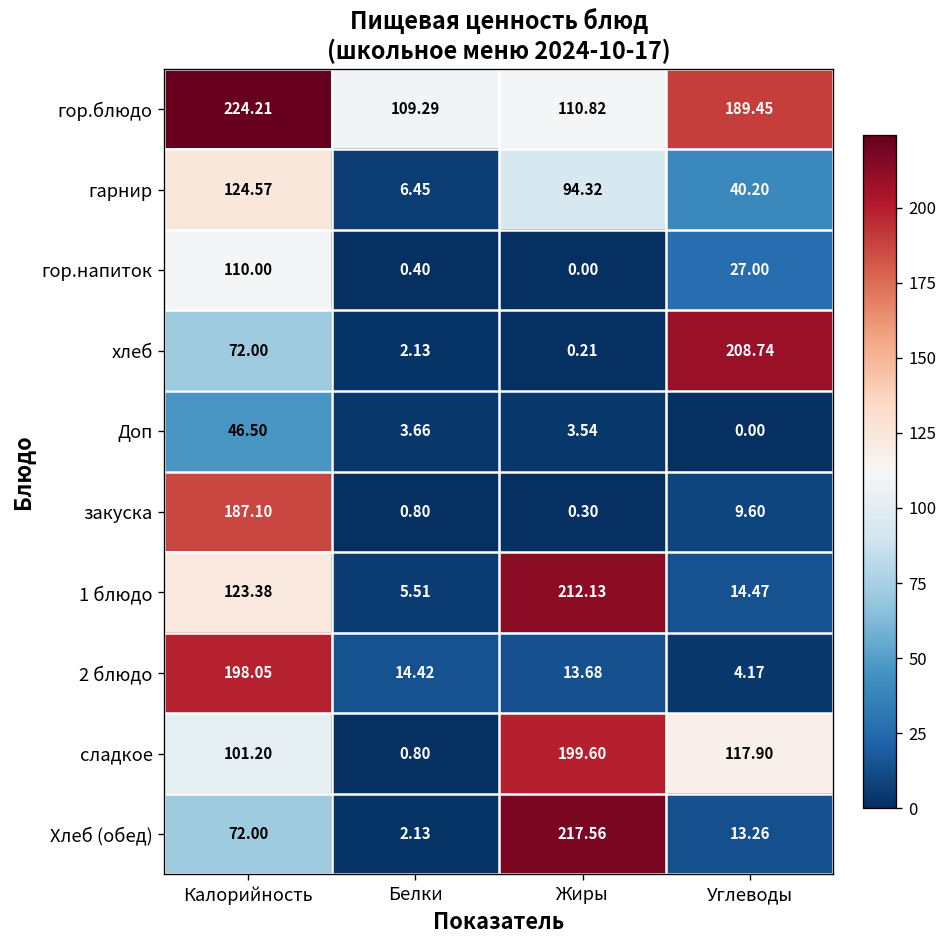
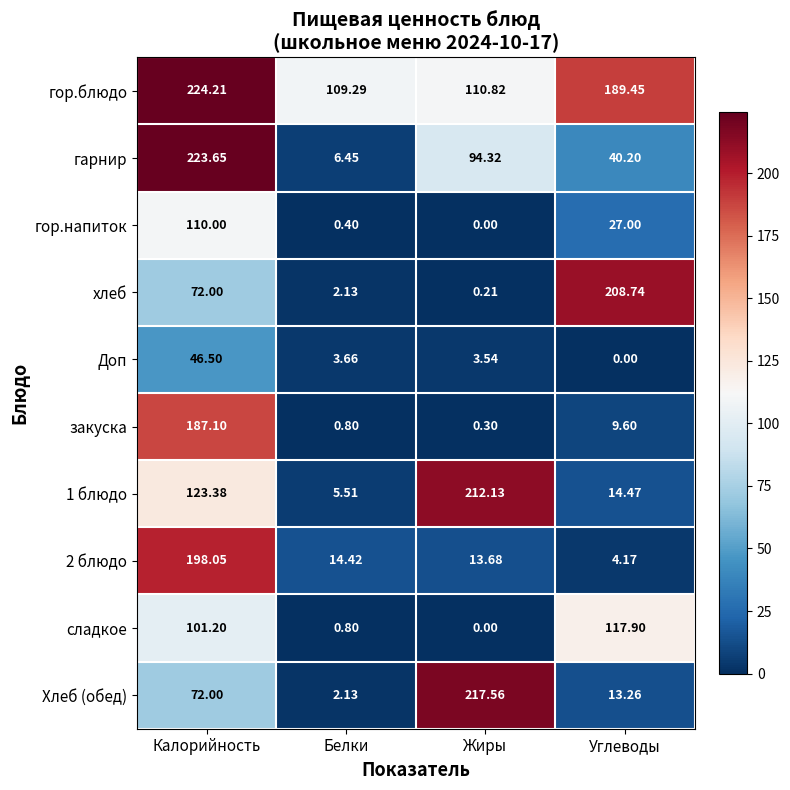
  {
    "гор.блюдо": {
      "Калорийность": 224.21,
      "Белки": 109.29,
      "Жиры": 110.82,
      "Углеводы": 189.45
    },
    "гарнир": {
-     "Калорийность": 124.57,
+     "Калорийность": 223.65,
      "Белки": 6.45,
      "Жиры": 94.32,
      "Углеводы": 40.20
    },
    "гор.напиток": {
      "Калорийность": 110.00,
      "Белки": 0.40,
      "Жиры": 0.00,
      "Углеводы": 27.00
    },
    "хлеб": {
      "Калорийность": 72.00,
      "Белки": 2.13,
      "Жиры": 0.21,
      "Углеводы": 208.74
    },
    "Доп": {
      "Калорийность": 46.50,
      "Белки": 3.66,
      "Жиры": 3.54,
      "Углеводы": 0.00
    },
    "закуска": {
      "Калорийность": 187.10,
      "Белки": 0.80,
      "Жиры": 0.30,
      "Углеводы": 9.60
    },
    "1 блюдо": {
      "Калорийность": 123.38,
      "Белки": 5.51,
      "Жиры": 212.13,
      "Углеводы": 14.47
    },
    "2 блюдо": {
      "Калорийность": 198.05,
      "Белки": 14.42,
      "Жиры": 13.68,
      "Углеводы": 4.17
    },
    "сладкое": {
      "Калорийность": 101.20,
      "Белки": 0.80,
-     "Жиры": 199.60,
+     "Жиры": 0.00,
      "Углеводы": 117.90
    },
    "Хлеб (обед)": {
      "Калорийность": 72.00,
      "Белки": 2.13,
      "Жиры": 217.56,
      "Углеводы": 13.26
    }
  }
